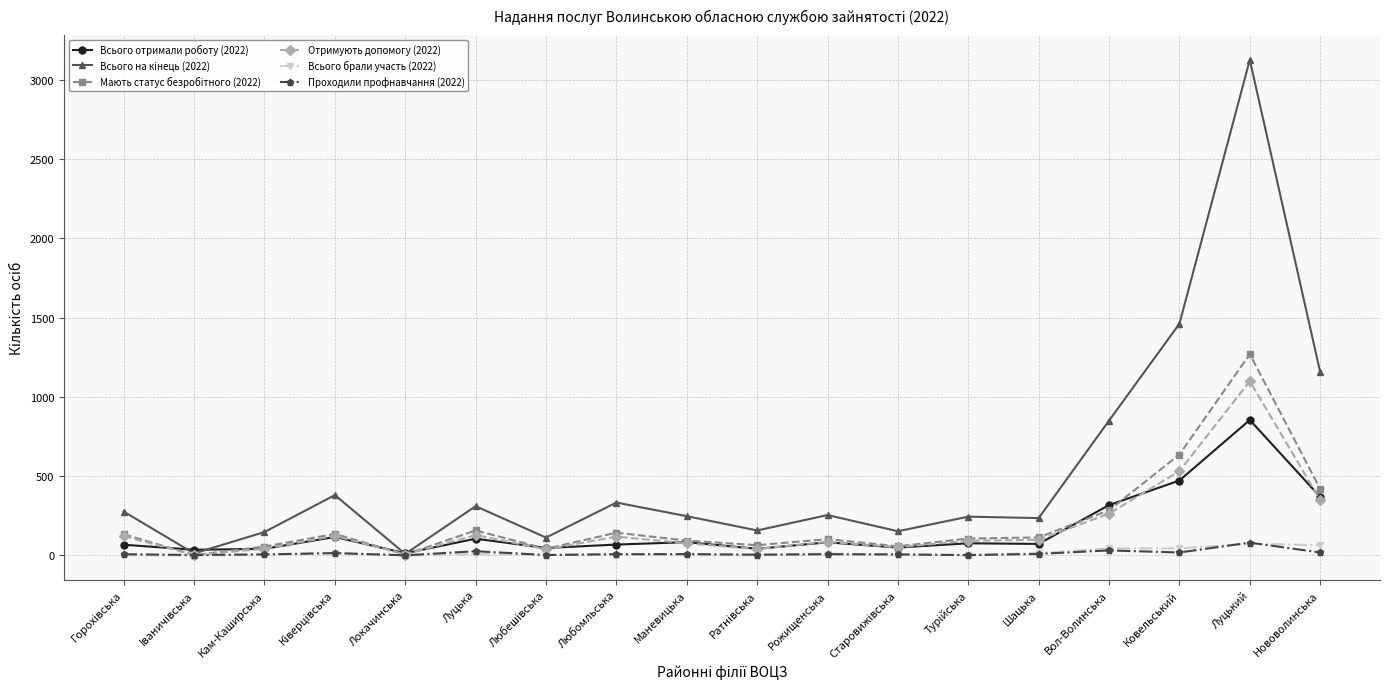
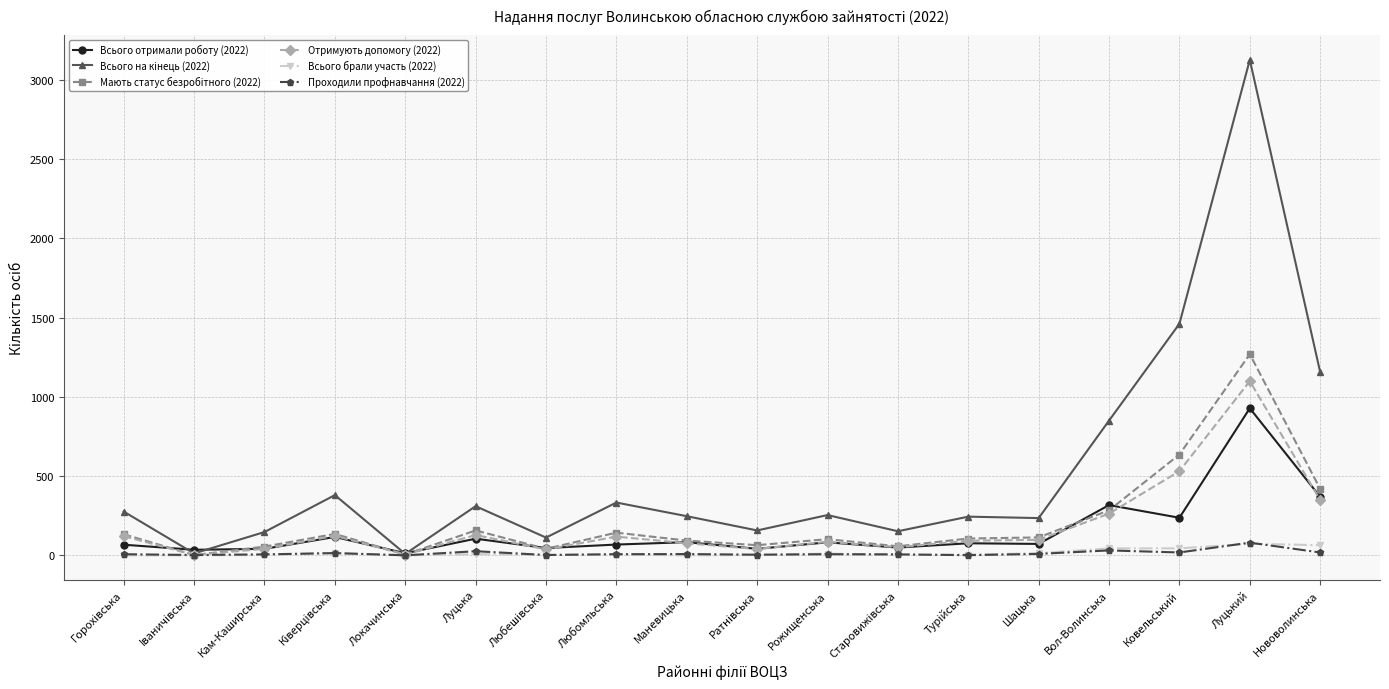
  {
    "Всього отримали роботу (2022)": {
      "Горохівська": 70,
      "Іваничівська": 40,
      "Луцька": 110,
      "Любомльська": 70,
      "Турійська": 80,
      "Шацька": 70,
      "Вол-Волинська": 320,
-     "Ковельський": 470,
-     "Луцький": 850,
+     "Ковельський": 240,
+     "Луцький": 930,
      "Нововолинська": 370
    }
  }
